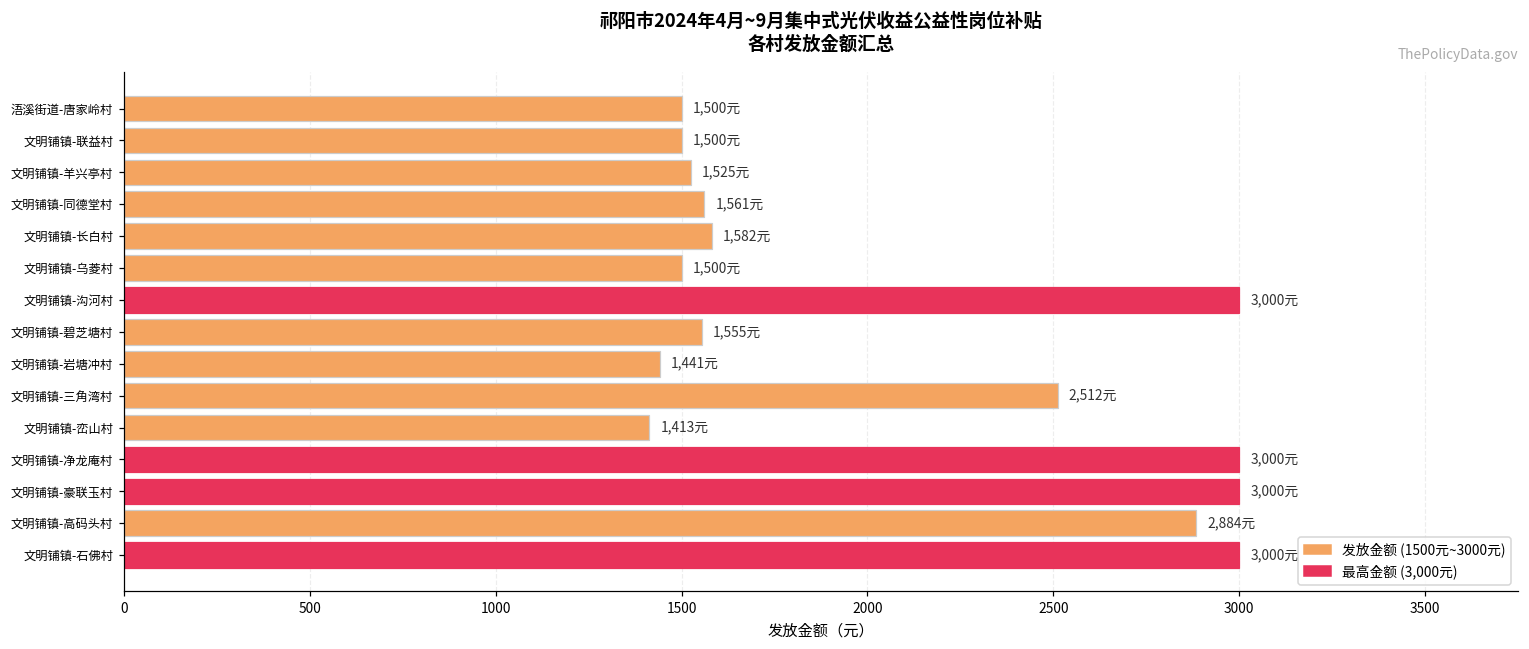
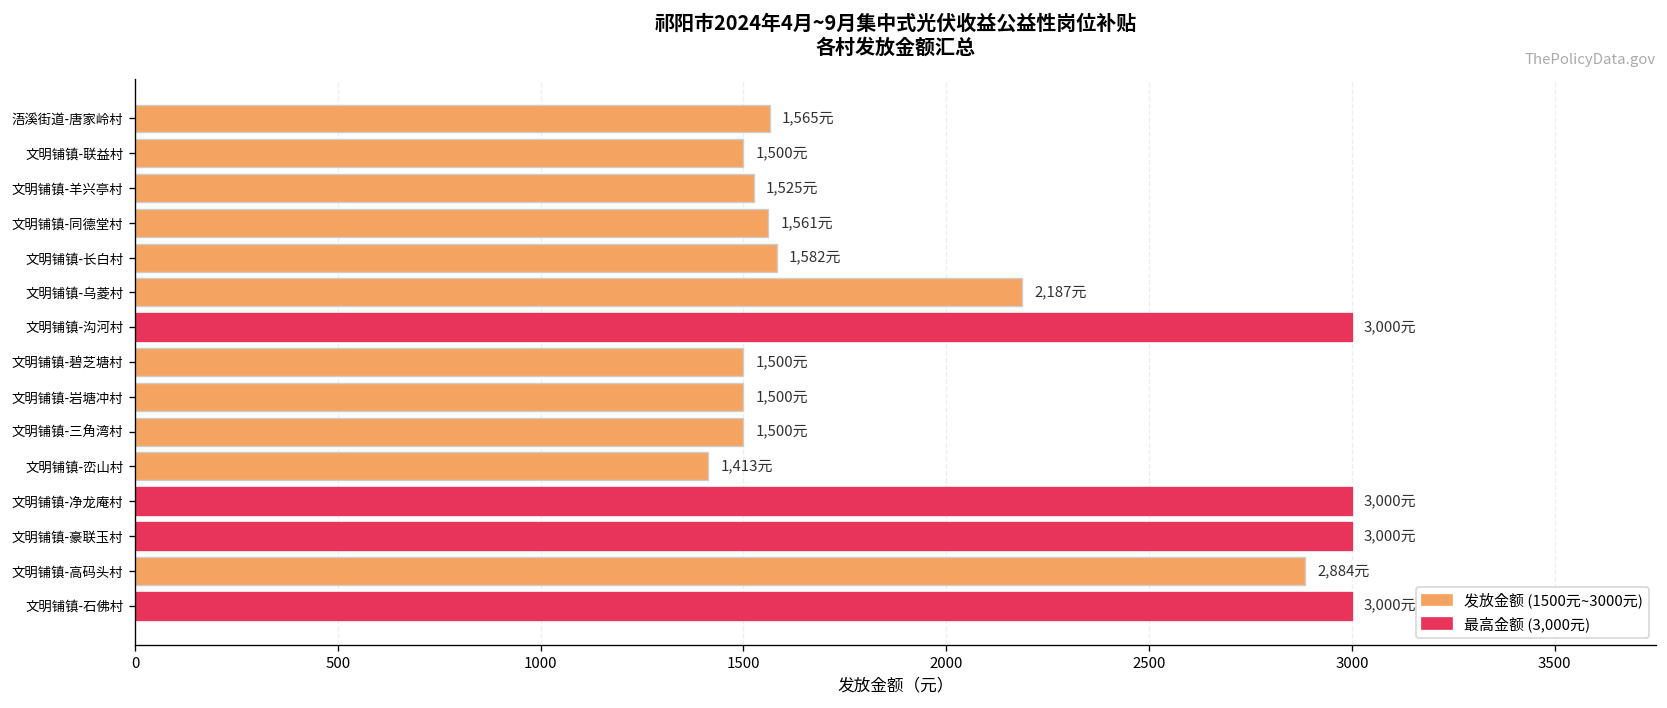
  {
-   "浯溪街道-唐家岭村": "1,500元",
+   "浯溪街道-唐家岭村": "1,565元",
    "文明铺镇-联益村": "1,500元",
    "文明铺镇-羊兴亭村": "1,525元",
    "文明铺镇-同德堂村": "1,561元",
    "文明铺镇-长白村": "1,582元",
-   "文明铺镇-乌菱村": "1,500元",
+   "文明铺镇-乌菱村": "2,187元",
    "文明铺镇-沟河村": "3,000元",
-   "文明铺镇-碧芝塘村": "1,555元",
-   "文明铺镇-岩塘冲村": "1,441元",
-   "文明铺镇-三角湾村": "2,512元",
+   "文明铺镇-碧芝塘村": "1,500元",
+   "文明铺镇-岩塘冲村": "1,500元",
+   "文明铺镇-三角湾村": "1,500元",
    "文明铺镇-峦山村": "1,413元",
    "文明铺镇-净龙庵村": "3,000元",
    "文明铺镇-豪联玉村": "3,000元",
    "文明铺镇-高码头村": "2,884元"
  }
